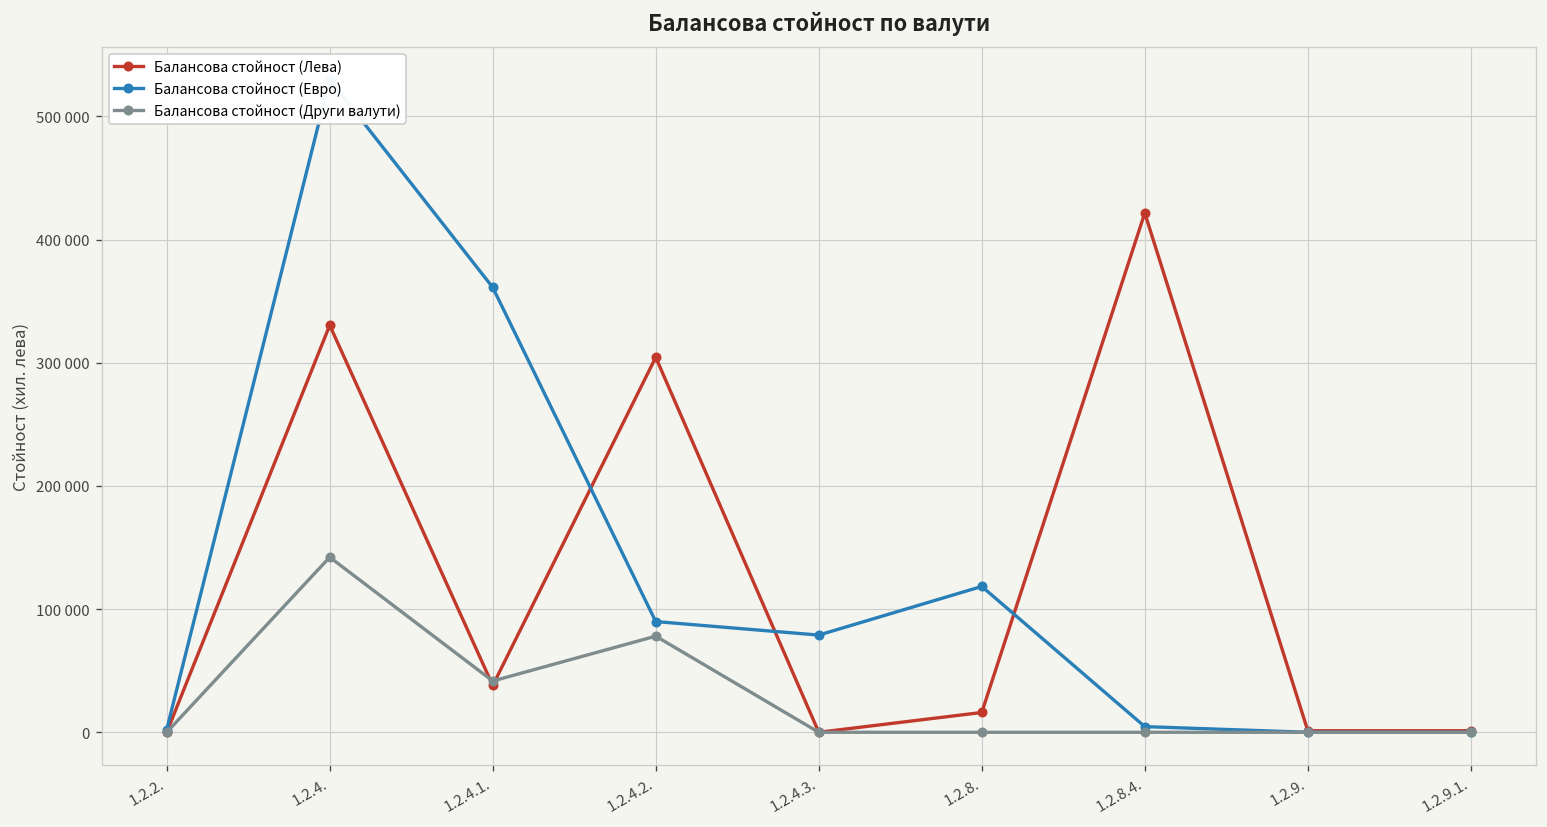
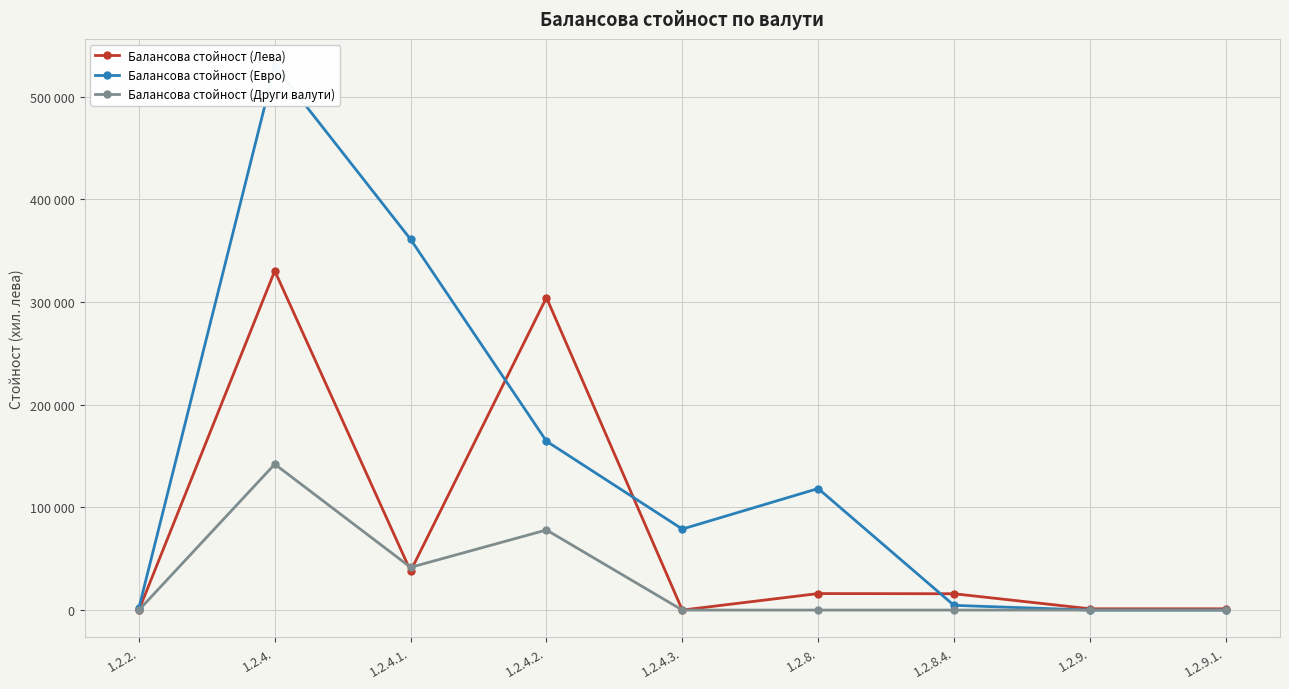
  {
    "Балансова стойност (Лева)": {
      "1.2.4.": 330000,
      "1.2.4.1.": 38000,
      "1.2.4.2.": 304000,
      "1.2.8.": 16000,
-     "1.2.8.4.": 422000
+     "1.2.8.4.": 16000
    },
    "Балансова стойност (Евро)": {
      "1.2.4.1.": 361000,
-     "1.2.4.2.": 90000,
+     "1.2.4.2.": 165000,
      "1.2.4.3.": 79000,
      "1.2.8.": 118000,
      "1.2.8.4.": 5000
    },
    "Балансова стойност (Други валути)": {
      "1.2.4.": 142000,
      "1.2.4.1.": 42000,
      "1.2.4.2.": 78000,
      "1.2.8.": 0,
      "1.2.8.4.": 0
    }
  }
